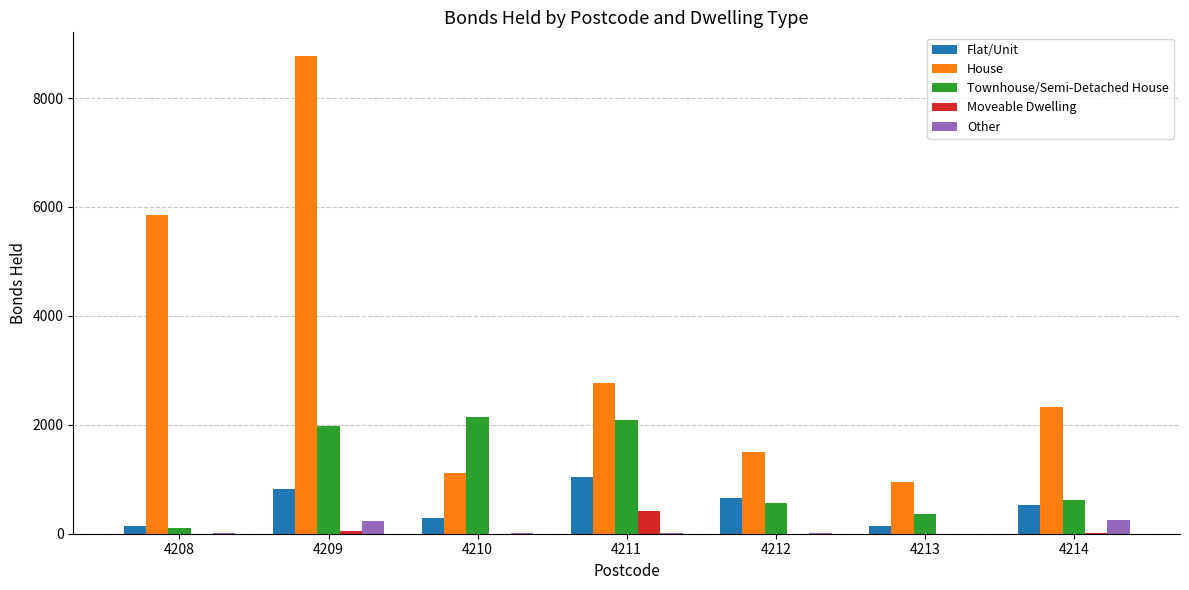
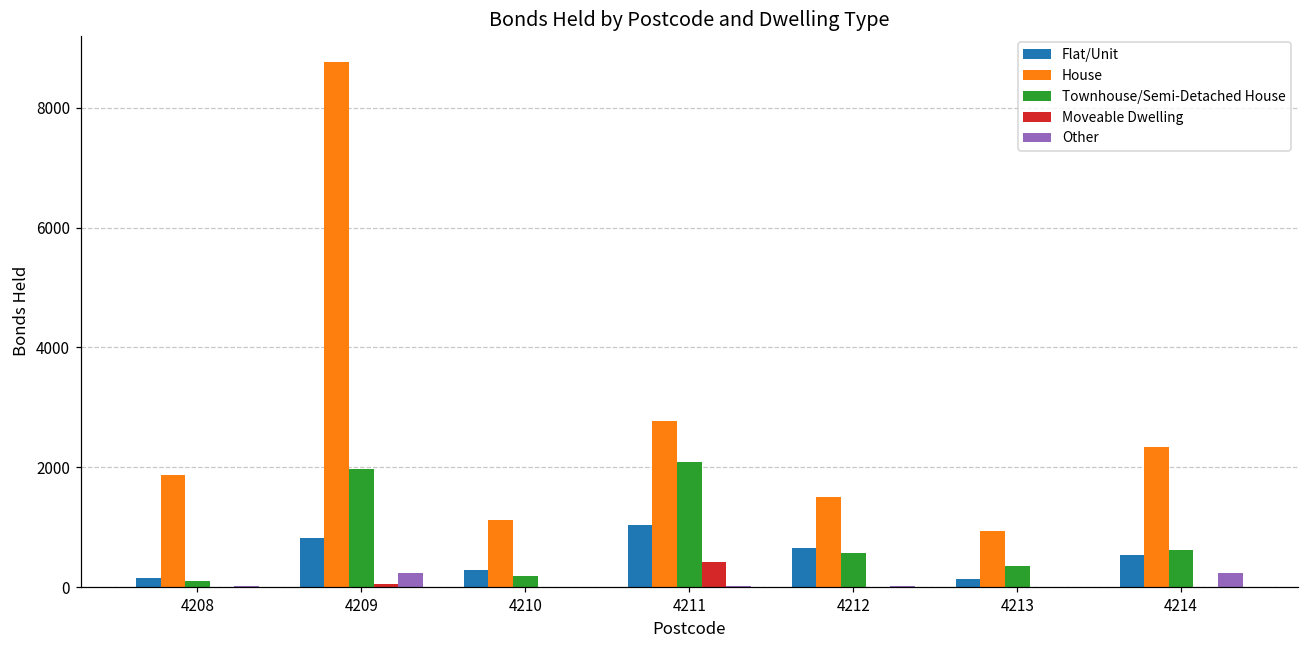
  {
    "Flat/Unit": {
      "4208": 100,
      "4209": 800,
      "4210": 300,
      "4211": 1000,
      "4212": 700,
      "4213": 100,
      "4214": 500
    },
    "House": {
-     "4208": 5900,
+     "4208": 1900,
      "4209": 8800,
      "4210": 1100,
      "4211": 2800,
      "4212": 1500,
      "4213": 900,
      "4214": 2300
    },
    "Townhouse/Semi-Detached House": {
      "4208": 100,
      "4209": 2000,
-     "4210": 2200,
+     "4210": 200,
      "4211": 2100,
      "4212": 600,
      "4213": 400,
      "4214": 600
    },
    "Moveable Dwelling": {
      "4208": 0,
      "4209": 100,
      "4211": 400
    },
    "Other": {
      "4209": 200,
      "4214": 200
    }
  }
